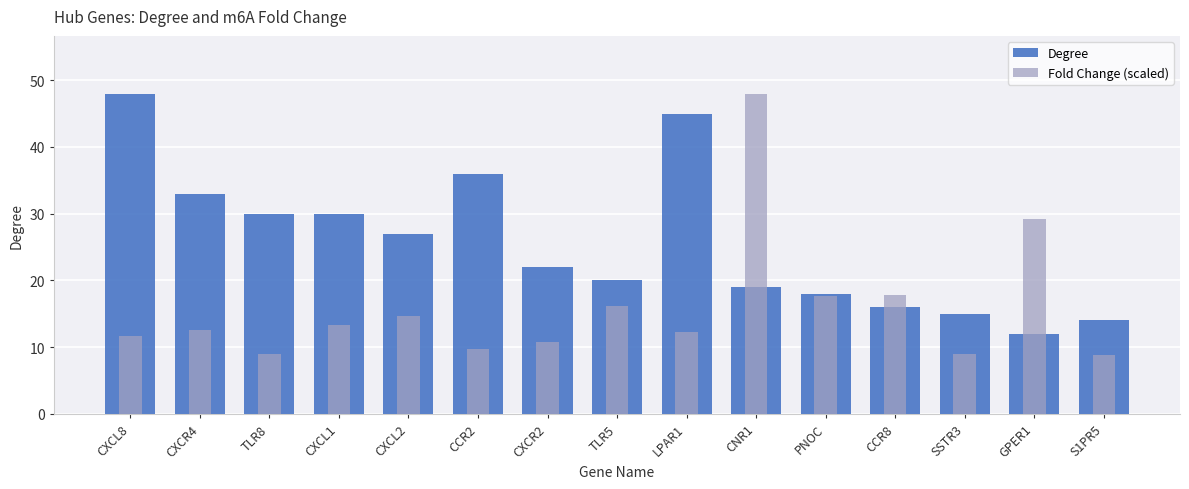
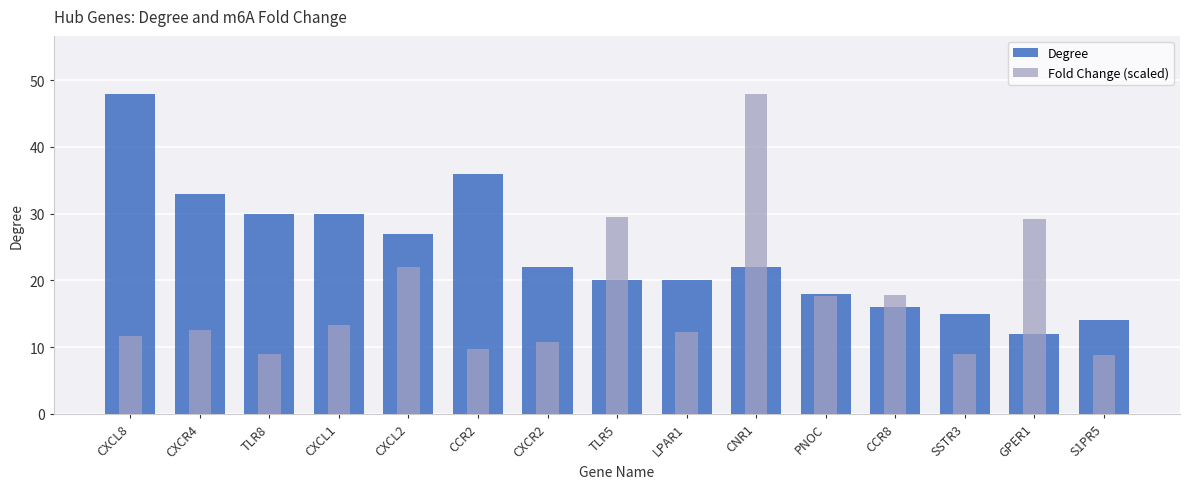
  {
    "Degree": {
      "CXCL8": 48,
      "CXCR4": 33,
      "TLR8": 30,
      "CXCL1": 30,
      "CXCL2": 27,
      "CCR2": 36,
      "CXCR2": 22,
-     "LPAR1": 45,
-     "CNR1": 19,
+     "LPAR1": 20,
+     "CNR1": 22,
      "PNOC": 18,
      "SSTR3": 15,
      "S1PR5": 14
    },
    "Fold Change (scaled)": {
-     "CXCL2": 15,
-     "TLR5": 16,
+     "CXCL2": 22,
+     "TLR5": 30,
      "CNR1": 48,
      "PNOC": 18,
      "CCR8": 18,
      "GPER1": 29
    }
  }
